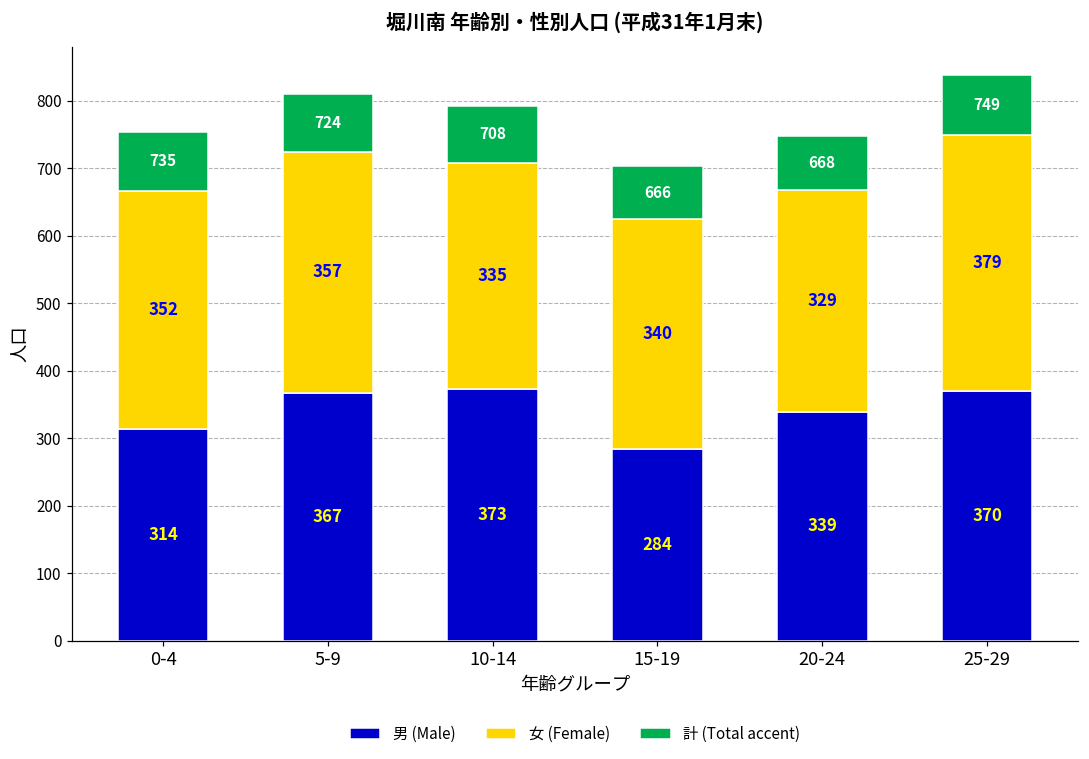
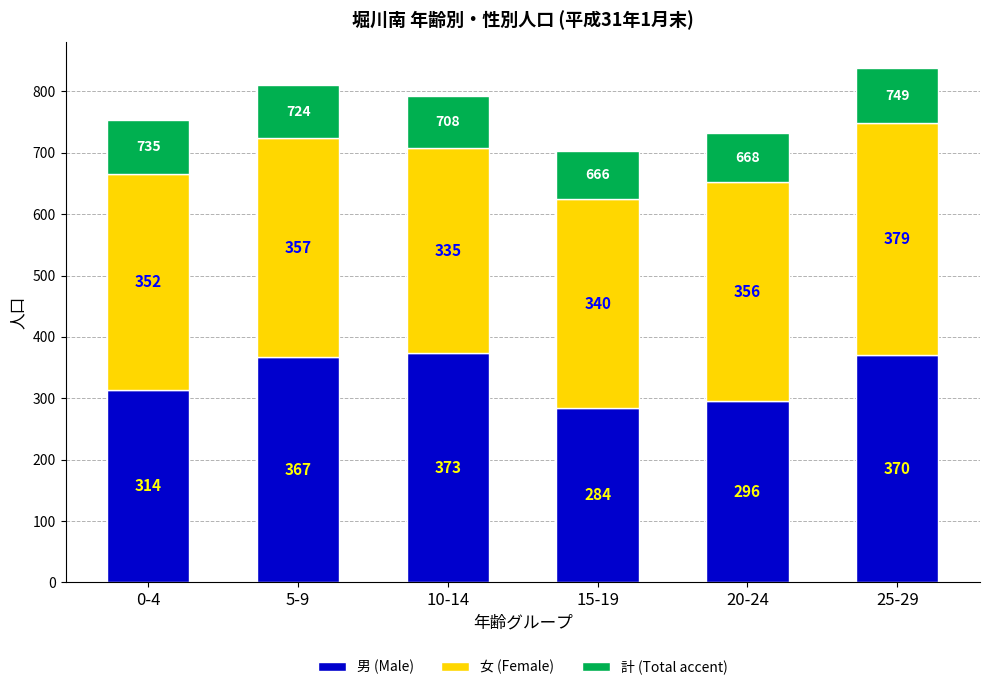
  {
    "男 (Male)": {
      "0-4": 314,
      "5-9": 367,
      "10-14": 373,
      "15-19": 284,
-     "20-24": 339,
+     "20-24": 296,
      "25-29": 370
    },
    "女 (Female)": {
      "0-4": 352,
      "5-9": 357,
      "10-14": 335,
      "15-19": 340,
-     "20-24": 329,
+     "20-24": 356,
      "25-29": 379
    }
  }
